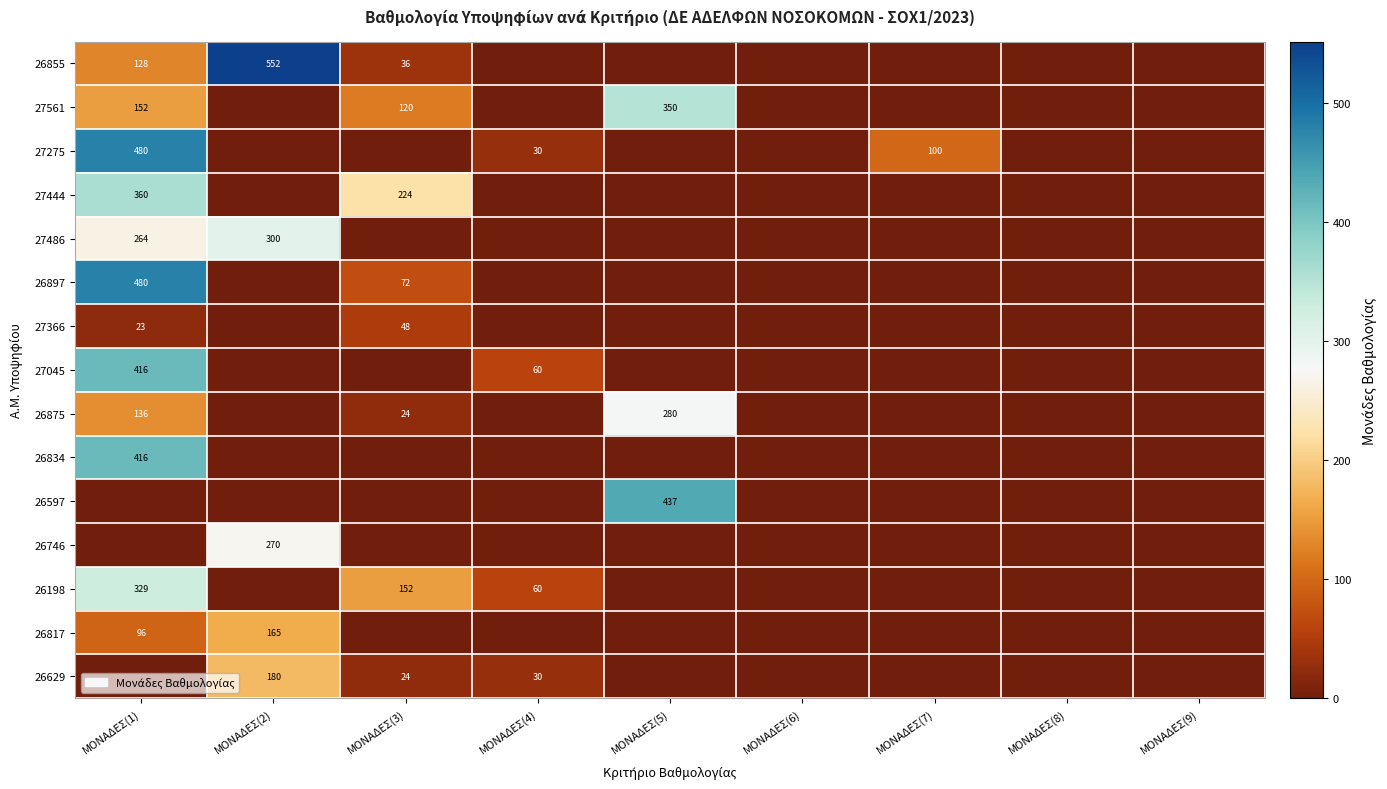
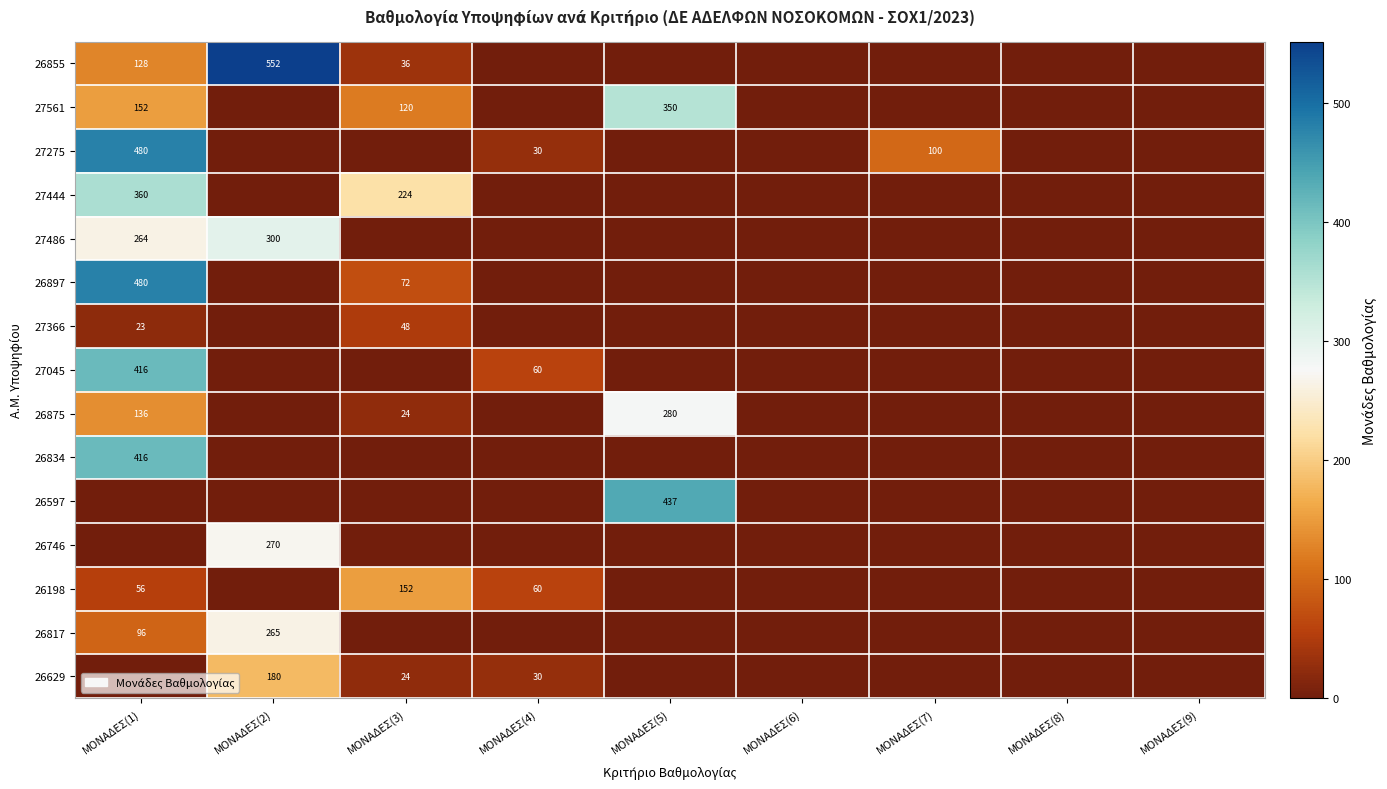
  {
    "26855": {
      "ΜΟΝΑΔΕΣ(1)": 128,
      "ΜΟΝΑΔΕΣ(2)": 552,
      "ΜΟΝΑΔΕΣ(3)": 36
    },
    "27561": {
      "ΜΟΝΑΔΕΣ(1)": 152,
      "ΜΟΝΑΔΕΣ(3)": 120,
      "ΜΟΝΑΔΕΣ(5)": 350
    },
    "27275": {
      "ΜΟΝΑΔΕΣ(1)": 480,
      "ΜΟΝΑΔΕΣ(4)": 30,
      "ΜΟΝΑΔΕΣ(7)": 100
    },
    "27444": {
      "ΜΟΝΑΔΕΣ(1)": 360,
      "ΜΟΝΑΔΕΣ(3)": 224
    },
    "27486": {
      "ΜΟΝΑΔΕΣ(1)": 264,
      "ΜΟΝΑΔΕΣ(2)": 300
    },
    "26897": {
      "ΜΟΝΑΔΕΣ(1)": 480,
      "ΜΟΝΑΔΕΣ(3)": 72
    },
    "27366": {
      "ΜΟΝΑΔΕΣ(1)": 23,
      "ΜΟΝΑΔΕΣ(3)": 48
    },
    "27045": {
      "ΜΟΝΑΔΕΣ(1)": 416,
      "ΜΟΝΑΔΕΣ(4)": 60
    },
    "26875": {
      "ΜΟΝΑΔΕΣ(1)": 136,
      "ΜΟΝΑΔΕΣ(3)": 24,
      "ΜΟΝΑΔΕΣ(5)": 280
    },
    "26834": {
      "ΜΟΝΑΔΕΣ(1)": 416
    },
    "26597": {
      "ΜΟΝΑΔΕΣ(5)": 437
    },
    "26746": {
      "ΜΟΝΑΔΕΣ(2)": 270
    },
    "26198": {
-     "ΜΟΝΑΔΕΣ(1)": 329,
+     "ΜΟΝΑΔΕΣ(1)": 56,
      "ΜΟΝΑΔΕΣ(3)": 152,
      "ΜΟΝΑΔΕΣ(4)": 60
    },
    "26817": {
      "ΜΟΝΑΔΕΣ(1)": 96,
-     "ΜΟΝΑΔΕΣ(2)": 165
+     "ΜΟΝΑΔΕΣ(2)": 265
    },
    "26629": {
      "ΜΟΝΑΔΕΣ(2)": 180,
      "ΜΟΝΑΔΕΣ(3)": 24,
      "ΜΟΝΑΔΕΣ(4)": 30
    }
  }
